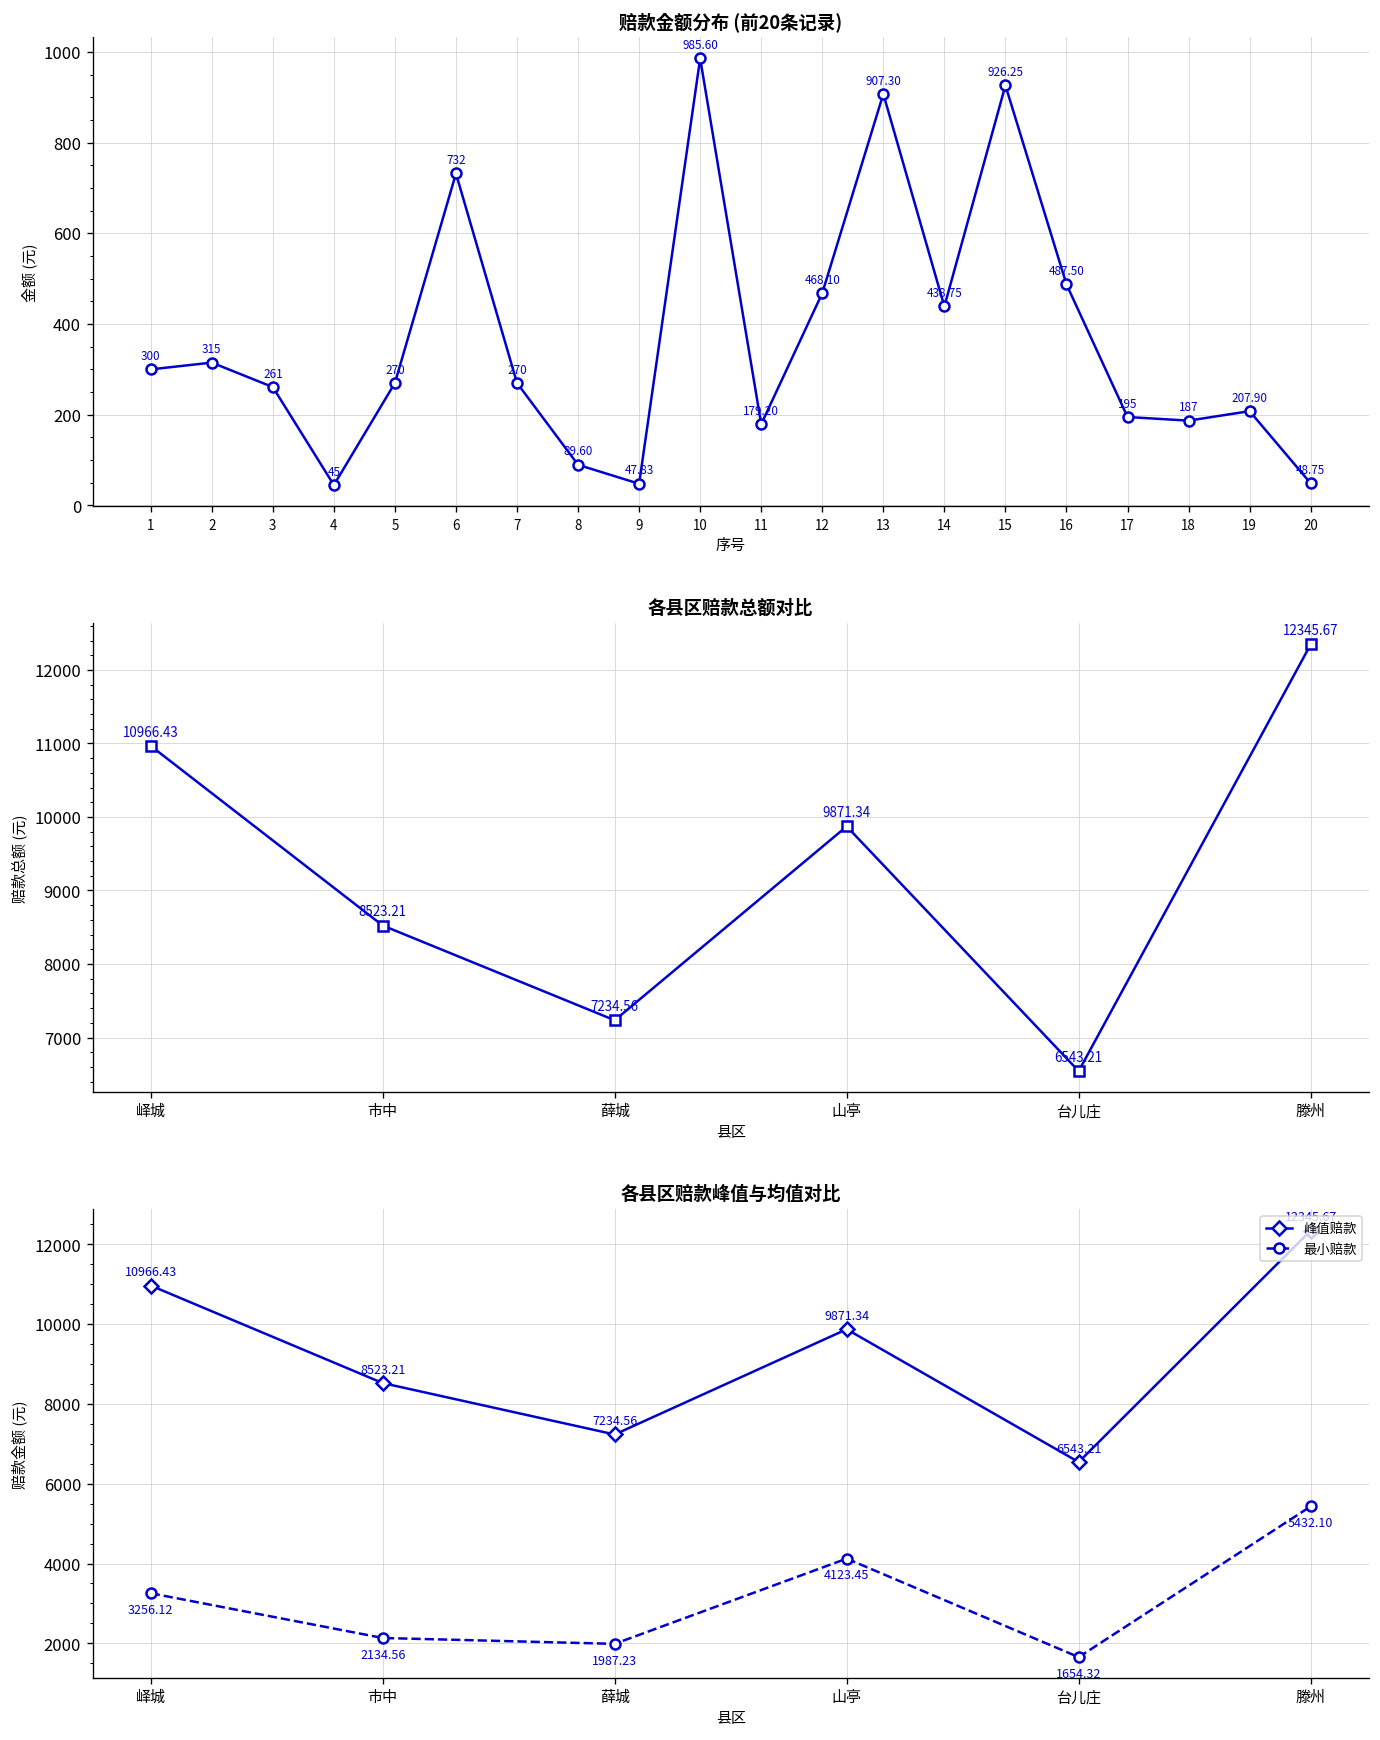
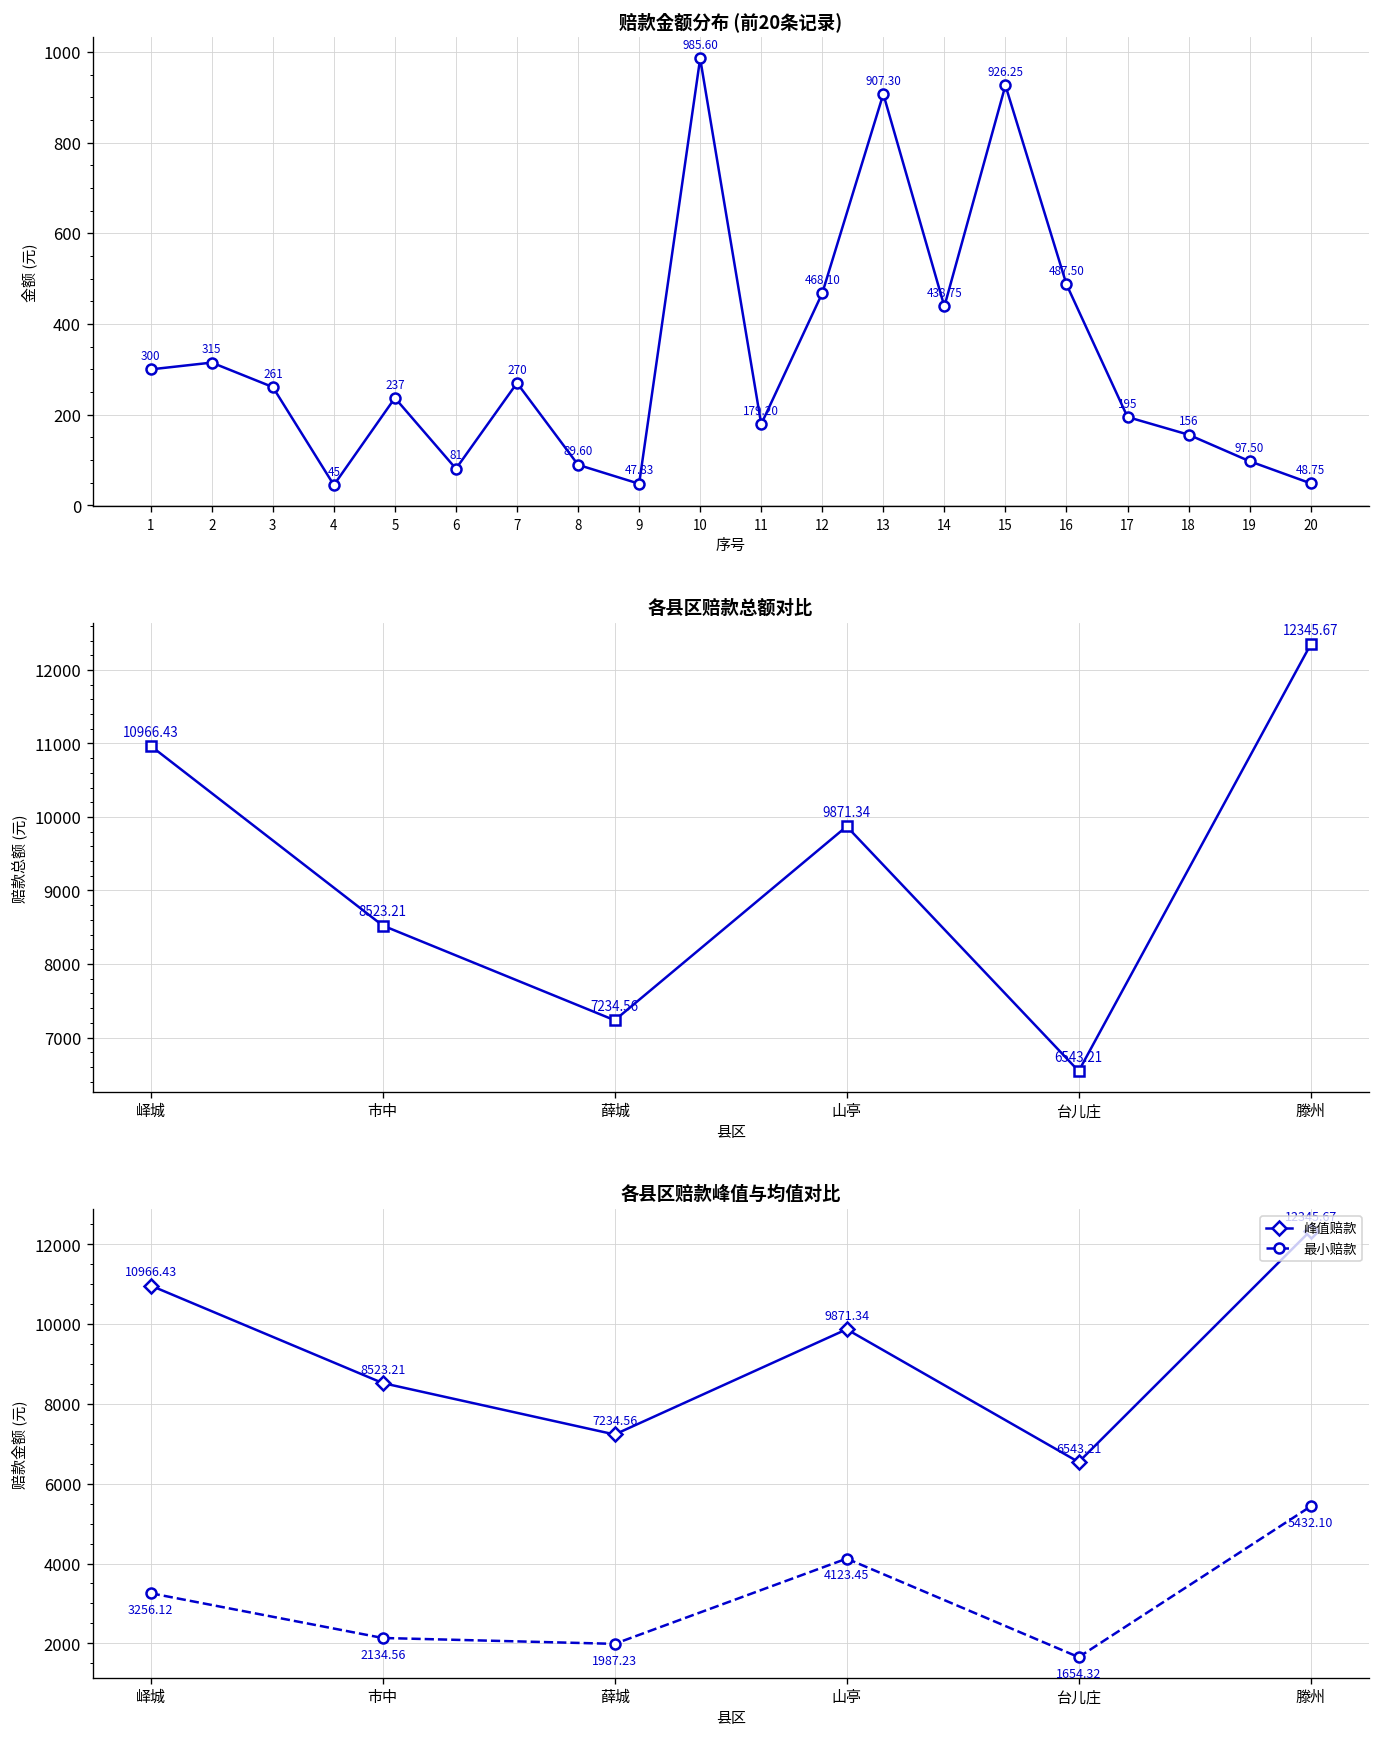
  {
    "赔款金额分布 (前20条记录)": {
      "1": 300,
      "2": 315,
      "3": 261,
      "4": 45,
-     "5": 270,
-     "6": 732,
+     "5": 237,
+     "6": 81,
      "7": 270,
      "8": 89.60,
      "9": 47.83,
      "10": 985.60,
      "11": 179.20,
      "12": 468.10,
      "13": 907.30,
      "14": 438.75,
      "15": 926.25,
      "16": 487.50,
      "17": 195,
-     "18": 187,
-     "19": 207.90,
+     "18": 156,
+     "19": 97.50,
      "20": 48.75
    },
    "各县区赔款总额对比": {
      "峄城": 10966.43,
      "市中": 8523.21,
      "薛城": 7234.56,
      "山亭": 9871.34,
      "台儿庄": 6543.21,
      "滕州": 12345.67
    }
  }
